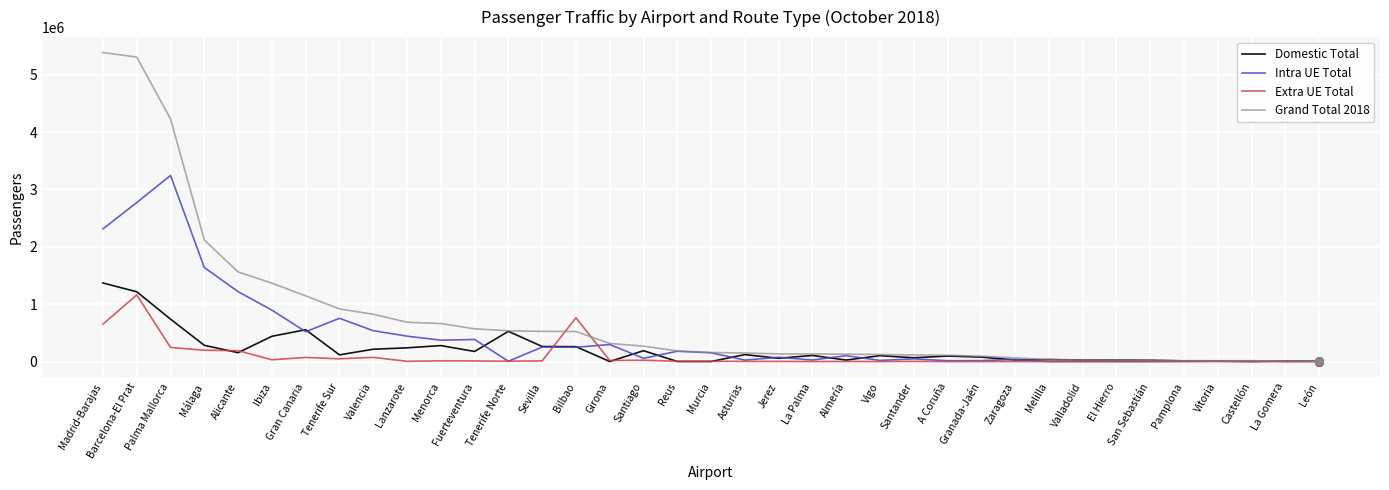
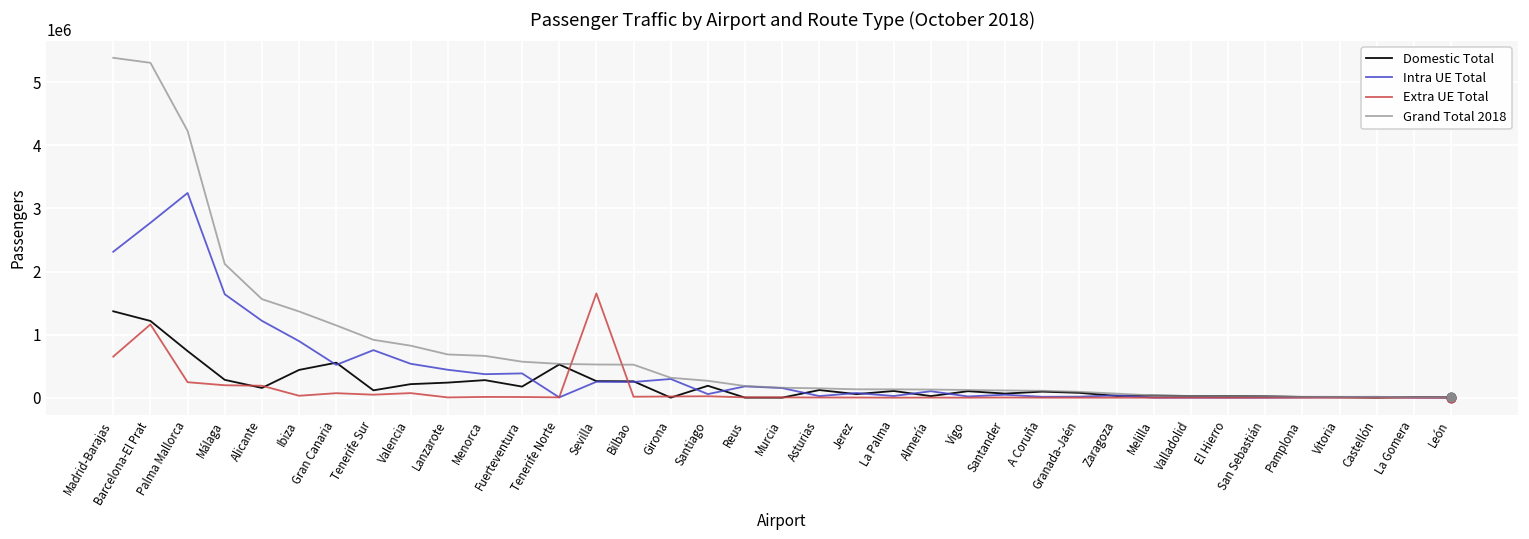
  {
    "Extra UE Total": {
      "Madrid-Barajas": 700000,
      "Barcelona-El Prat": 1200000,
      "Palma Mallorca": 200000,
      "Málaga": 200000,
      "Ibiza": 0,
      "Gran Canaria": 100000,
      "Tenerife Sur": 0,
      "Valencia": 100000,
      "Lanzarote": 0,
      "Menorca": 0,
      "Fuerteventura": 0,
-     "Sevilla": 0,
-     "Bilbao": 800000,
+     "Sevilla": 1700000,
+     "Bilbao": 0,
      "Jerez": 0
    },
    "Grand Total 2018": {
      "Madrid-Barajas": 5400000,
      "Barcelona-El Prat": 5300000,
      "Palma Mallorca": 4200000,
      "Málaga": 2100000,
      "Alicante": 1600000,
      "Ibiza": 1400000,
      "Gran Canaria": 1100000,
      "Tenerife Sur": 900000,
      "Valencia": 800000,
      "Lanzarote": 700000,
      "Menorca": 700000,
      "Fuerteventura": 600000,
      "Sevilla": 500000,
      "Bilbao": 500000,
      "Santiago": 300000,
      "Jerez": 100000,
      "Santander": 100000
    }
  }
